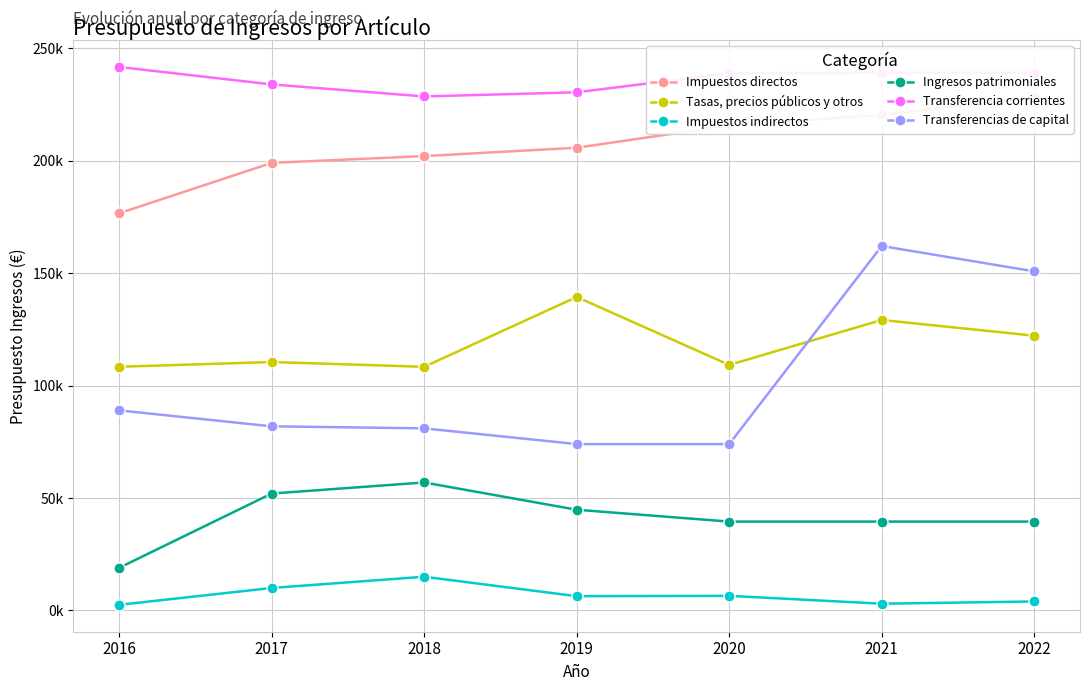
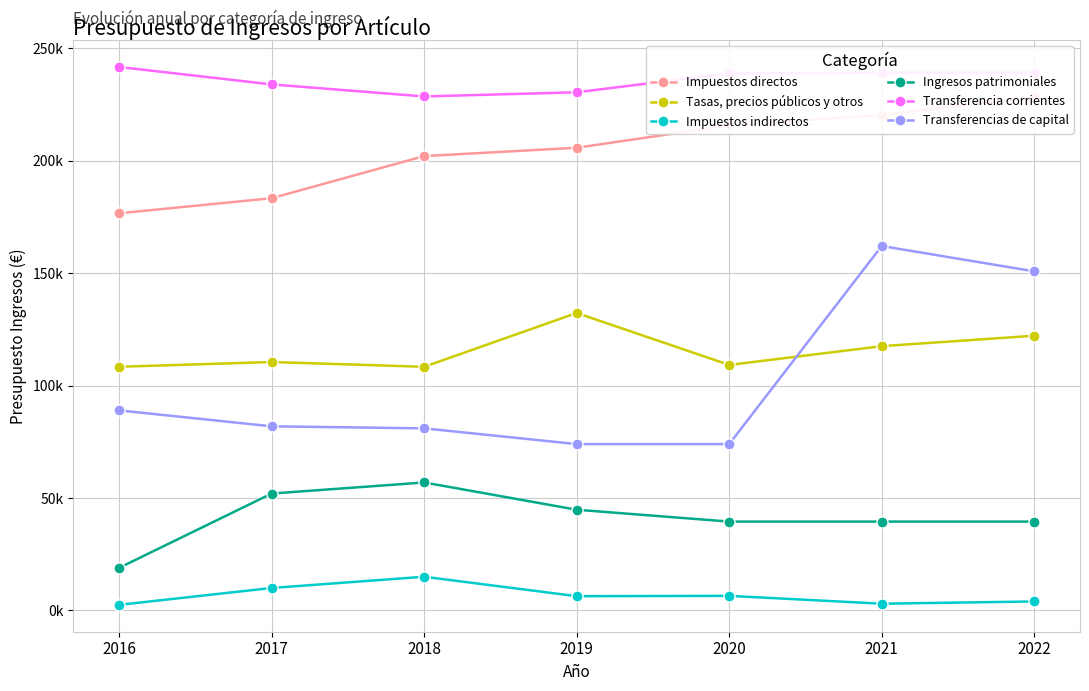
  {
    "Impuestos directos": {
      "2016": 177000,
-     "2017": 199000,
+     "2017": 183000,
      "2018": 202000,
      "2019": 206000
    },
    "Tasas, precios públicos y otros": {
      "2016": 108000,
      "2017": 111000,
      "2018": 108000,
-     "2019": 139000,
+     "2019": 132000,
      "2020": 109000,
-     "2021": 129000,
+     "2021": 118000,
      "2022": 122000
    },
    "Impuestos indirectos": {
      "2016": 3000,
      "2017": 10000,
      "2018": 15000,
      "2019": 6000,
      "2020": 7000,
      "2021": 3000,
      "2022": 4000
    },
    "Ingresos patrimoniales": {
      "2016": 19000,
      "2017": 52000,
      "2018": 57000,
      "2019": 45000,
      "2020": 40000,
      "2021": 40000,
      "2022": 40000
    },
    "Transferencia corrientes": {
      "2016": 242000,
      "2017": 234000,
      "2018": 229000,
      "2019": 231000
    },
    "Transferencias de capital": {
      "2016": 89000,
      "2017": 82000,
      "2018": 81000,
      "2019": 74000,
      "2020": 74000,
      "2021": 162000,
      "2022": 151000
    }
  }
